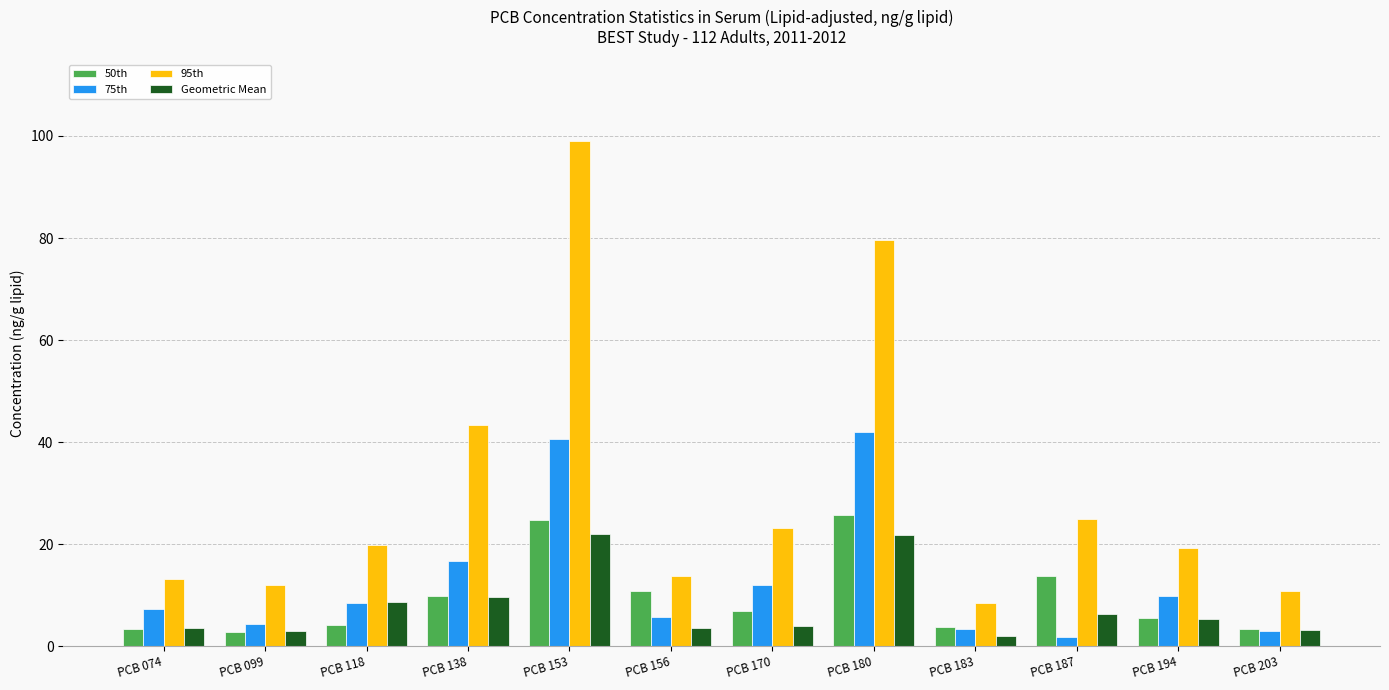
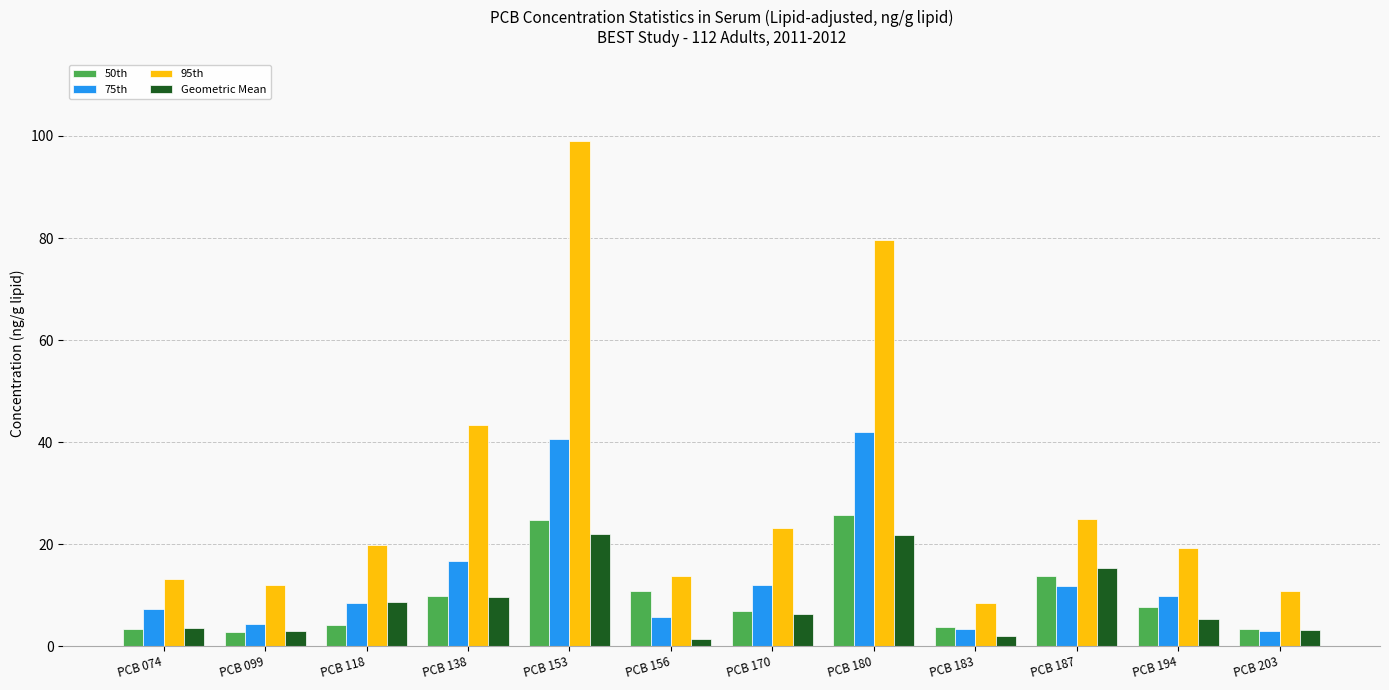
  {
    "50th": {
      "PCB 074": 3,
      "PCB 099": 3,
      "PCB 118": 4,
      "PCB 138": 10,
      "PCB 153": 25,
      "PCB 156": 11,
      "PCB 170": 7,
      "PCB 180": 26,
      "PCB 183": 4,
      "PCB 187": 14,
-     "PCB 194": 6,
+     "PCB 194": 8,
      "PCB 203": 3
    },
    "75th": {
      "PCB 074": 7,
      "PCB 099": 4,
      "PCB 118": 8,
      "PCB 138": 17,
      "PCB 153": 41,
      "PCB 156": 6,
      "PCB 170": 12,
      "PCB 180": 42,
      "PCB 183": 3,
-     "PCB 187": 2,
+     "PCB 187": 12,
      "PCB 194": 10,
      "PCB 203": 3
    },
    "95th": {
      "PCB 074": 13,
      "PCB 099": 12,
      "PCB 118": 20,
      "PCB 138": 43,
      "PCB 153": 99,
      "PCB 156": 14,
      "PCB 170": 23,
      "PCB 180": 80,
      "PCB 183": 9,
      "PCB 187": 25,
      "PCB 194": 19,
      "PCB 203": 11
    },
    "Geometric Mean": {
      "PCB 074": 4,
      "PCB 099": 3,
      "PCB 118": 9,
      "PCB 138": 10,
      "PCB 153": 22,
-     "PCB 156": 3,
-     "PCB 170": 4,
+     "PCB 156": 1,
+     "PCB 170": 6,
      "PCB 180": 22,
      "PCB 183": 2,
-     "PCB 187": 6,
+     "PCB 187": 15,
      "PCB 194": 5,
      "PCB 203": 3
    }
  }
